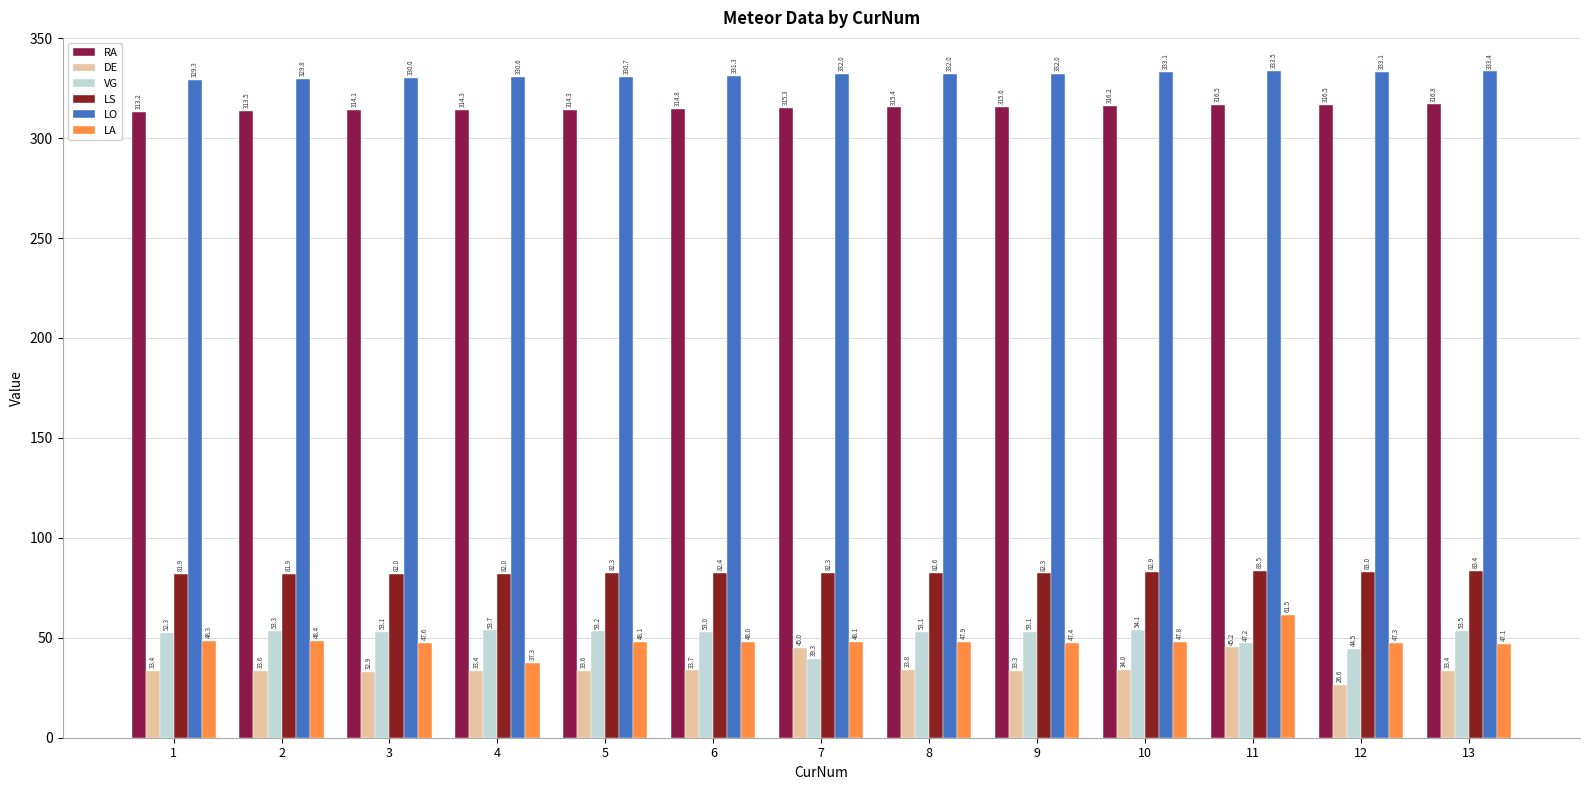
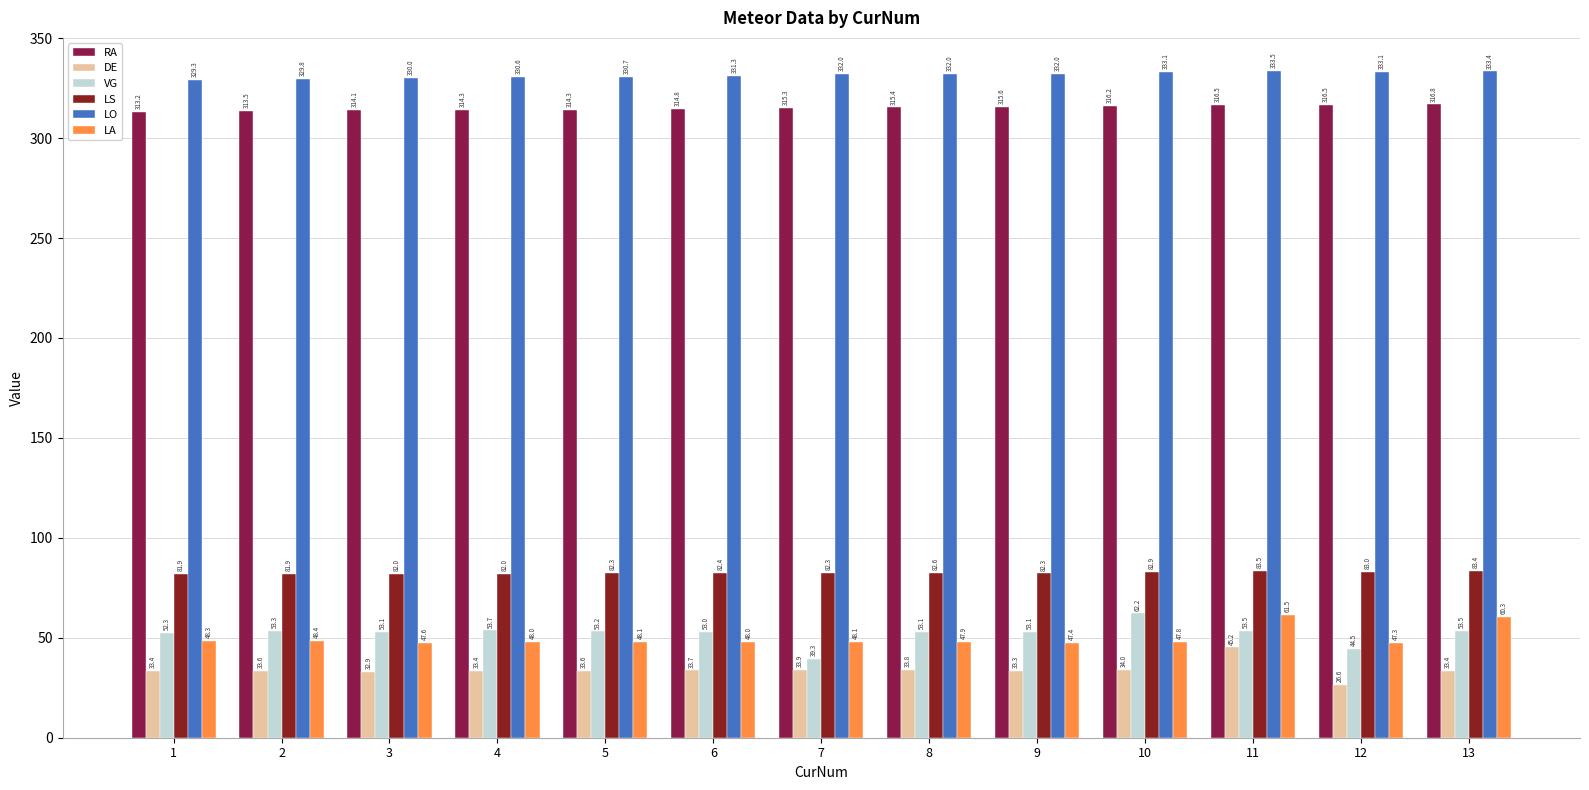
  {
    "DE": {
      "1": 33.4,
      "2": 33.6,
      "3": 32.9,
      "4": 33.4,
      "5": 33.6,
      "6": 33.7,
-     "7": 45.0,
+     "7": 33.9,
      "8": 33.8,
      "9": 33.3,
      "10": 34.0,
      "11": 45.2,
      "12": 26.6,
      "13": 33.4
    },
    "VG": {
      "1": 52.3,
      "2": 53.3,
      "3": 53.1,
      "4": 53.7,
      "5": 53.2,
      "6": 53.0,
      "7": 39.3,
      "8": 53.1,
      "9": 53.1,
-     "10": 54.1,
-     "11": 47.2,
+     "10": 62.2,
+     "11": 53.5,
      "12": 44.5,
      "13": 53.5
    },
    "LO": {
      "1": 329.3,
      "2": 329.8,
      "3": 330.0,
      "4": 330.6,
      "5": 330.7,
      "6": 331.3,
      "7": 332.0,
      "8": 332.0,
      "9": 332.0,
      "10": 333.1,
      "11": 333.5,
      "12": 333.1,
      "13": 333.4
    },
    "LA": {
      "1": 48.3,
      "2": 48.4,
      "3": 47.6,
-     "4": 37.3,
+     "4": 48.0,
      "5": 48.1,
      "6": 48.0,
      "7": 48.1,
      "8": 47.9,
      "9": 47.4,
      "10": 47.8,
      "11": 61.5,
      "12": 47.3,
-     "13": 47.1
+     "13": 60.3
    }
  }
